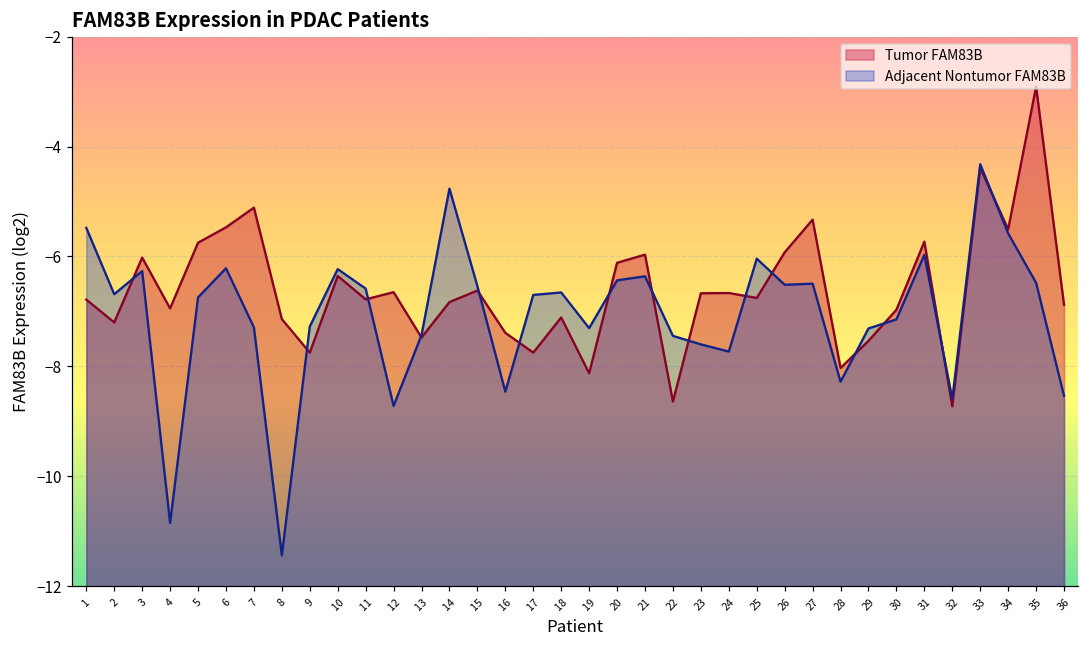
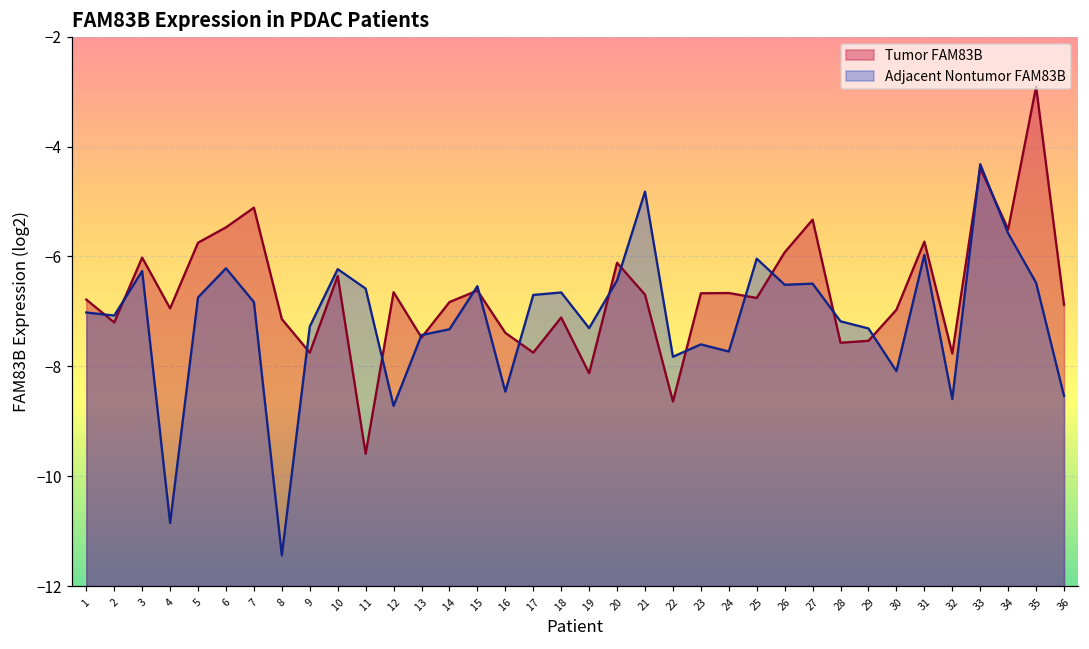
  {
    "Tumor FAM83B": {
      "1": -6.8,
      "2": -7.2,
      "3": -6.0,
      "4": -6.9,
      "5": -5.8,
      "6": -5.5,
      "7": -5.1,
      "8": -7.1,
      "9": -7.8,
      "10": -6.4,
-     "11": -6.8,
+     "11": -9.6,
      "12": -6.7,
      "14": -6.8,
      "15": -6.6,
      "16": -7.4,
      "17": -7.8,
      "18": -7.1,
      "19": -8.1,
      "20": -6.1,
-     "21": -6.0,
+     "21": -6.7,
      "22": -8.6,
      "23": -6.7,
      "24": -6.7,
      "25": -6.8,
      "26": -5.9,
      "27": -5.3,
-     "28": -8.0,
+     "28": -7.6,
      "29": -7.5,
      "30": -7.0,
      "31": -5.7,
-     "32": -8.7,
+     "32": -7.8,
      "33": -4.4,
      "34": -5.5,
      "36": -6.9
    },
    "Adjacent Nontumor FAM83B": {
-     "1": -5.5,
-     "2": -6.7,
+     "1": -7.0,
+     "2": -7.1,
      "3": -6.3,
      "4": -10.9,
      "5": -6.7,
      "6": -6.2,
-     "7": -7.3,
+     "7": -6.8,
      "8": -11.4,
      "9": -7.3,
      "10": -6.2,
      "11": -6.6,
      "12": -8.7,
-     "14": -4.8,
+     "14": -7.3,
      "15": -6.5,
      "16": -8.5,
      "17": -6.7,
      "18": -6.7,
      "19": -7.3,
      "20": -6.4,
-     "21": -6.4,
-     "22": -7.4,
+     "21": -4.8,
+     "22": -7.8,
      "23": -7.6,
      "24": -7.7,
      "25": -6.0,
      "26": -6.5,
      "27": -6.5,
-     "28": -8.3,
+     "28": -7.2,
      "29": -7.3,
-     "30": -7.1,
+     "30": -8.1,
      "31": -6.0,
      "32": -8.6,
      "33": -4.3,
      "34": -5.6,
      "35": -6.5,
      "36": -8.5
    }
  }
